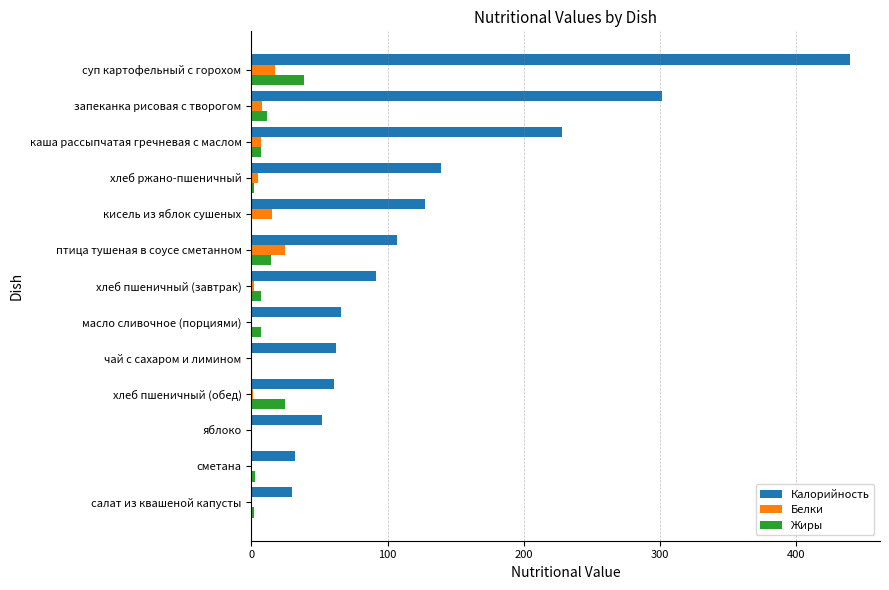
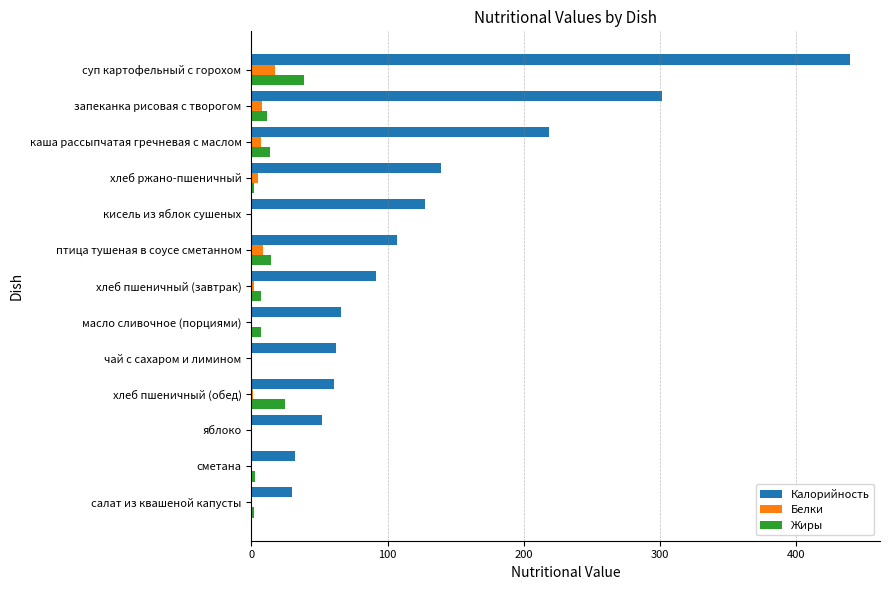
  {
    "Калорийность": {
      "суп картофельный с горохом": 439,
      "запеканка рисовая с творогом": 301,
-     "каша рассыпчатая гречневая с маслом": 228,
+     "каша рассыпчатая гречневая с маслом": 218,
      "хлеб ржано-пшеничный": 139,
      "кисель из яблок сушеных": 128,
      "птица тушеная в соусе сметанном": 107,
      "хлеб пшеничный (завтрак)": 91,
      "масло сливочное (порциями)": 66,
      "чай с сахаром и лимином": 62,
      "хлеб пшеничный (обед)": 61,
      "яблоко": 52,
      "сметана": 32,
      "салат из квашеной капусты": 30
    },
    "Белки": {
      "суп картофельный с горохом": 18,
      "запеканка рисовая с творогом": 8,
      "каша рассыпчатая гречневая с маслом": 7,
      "хлеб ржано-пшеничный": 5,
-     "кисель из яблок сушеных": 15,
-     "птица тушеная в соусе сметанном": 25,
+     "кисель из яблок сушеных": 0,
+     "птица тушеная в соусе сметанном": 8,
      "хлеб пшеничный (завтрак)": 2,
      "яблоко": 0
    },
    "Жиры": {
      "суп картофельный с горохом": 39,
      "запеканка рисовая с творогом": 11,
-     "каша рассыпчатая гречневая с маслом": 7,
+     "каша рассыпчатая гречневая с маслом": 14,
      "хлеб ржано-пшеничный": 2,
      "птица тушеная в соусе сметанном": 14,
      "хлеб пшеничный (завтрак)": 7,
      "масло сливочное (порциями)": 7,
      "хлеб пшеничный (обед)": 25,
      "яблоко": 0,
      "сметана": 3
    }
  }
